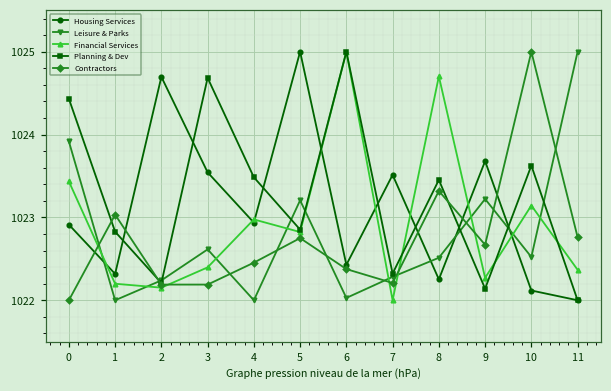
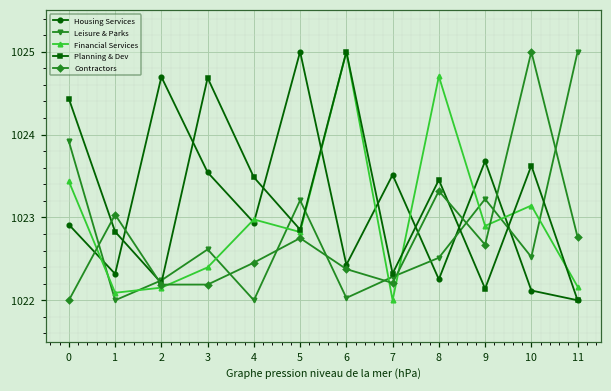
  {
    "Financial Services": {
      "0": 1023.4,
-     "1": 1022.2,
+     "1": 1022.1,
      "2": 1022.2,
      "3": 1022.4,
      "4": 1023.0,
      "7": 1022.0,
      "8": 1024.7,
-     "9": 1022.3,
+     "9": 1022.9,
      "10": 1023.1,
-     "11": 1022.4
+     "11": 1022.2
    }
  }
